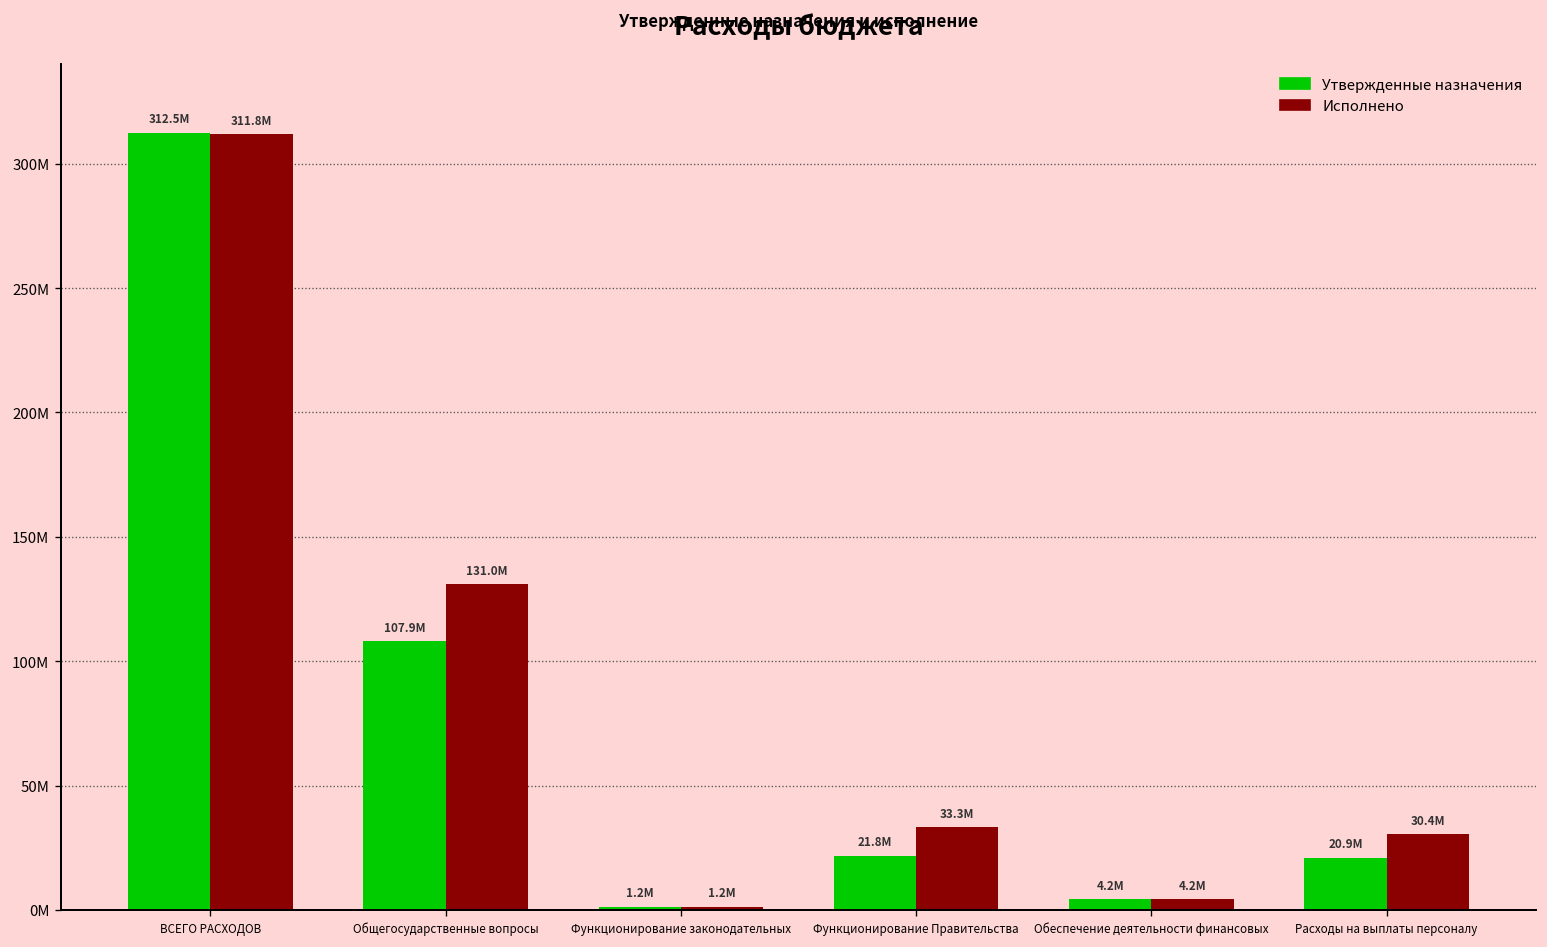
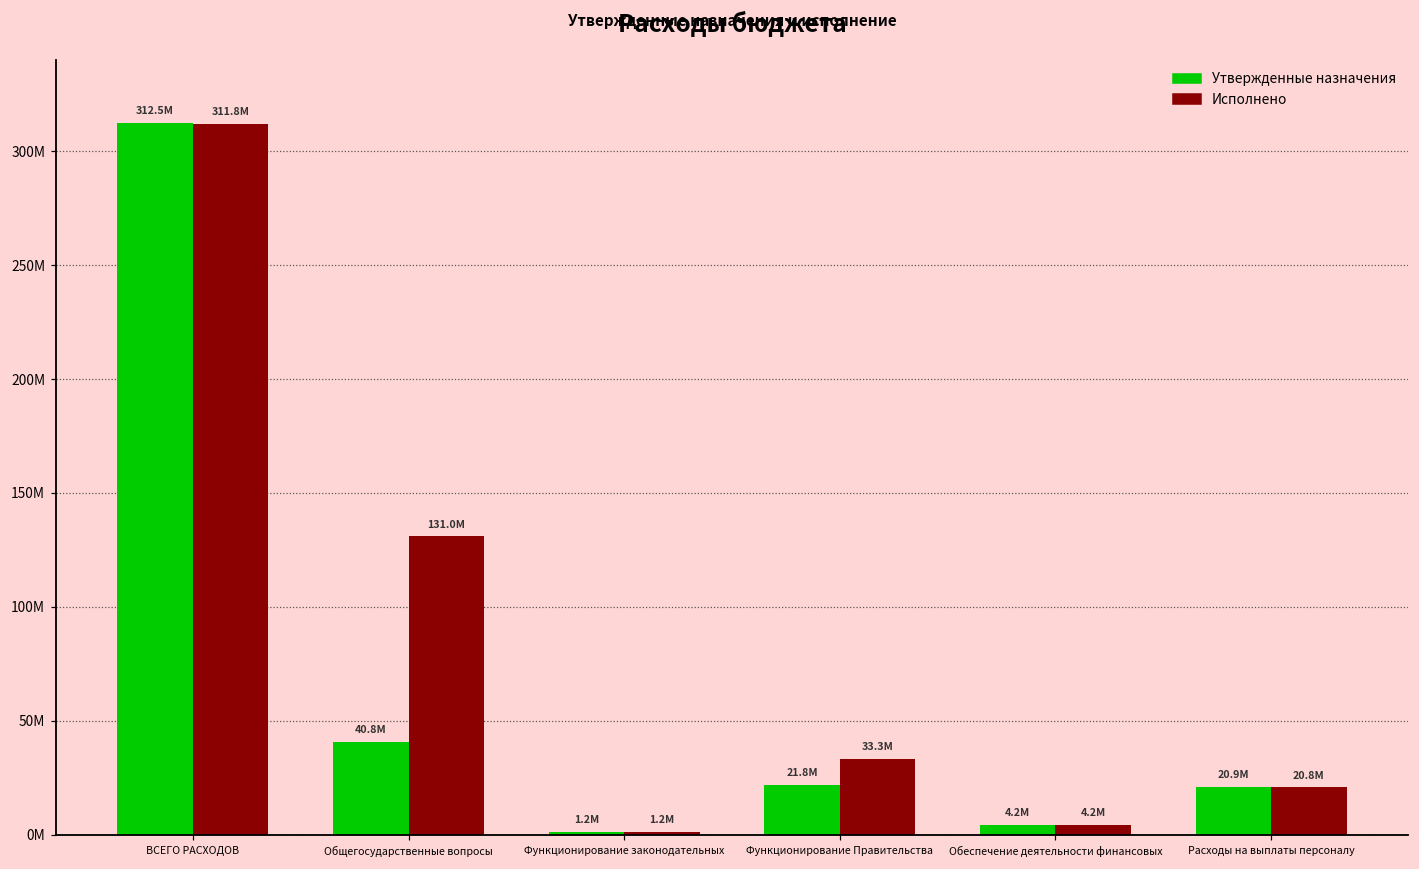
  {
    "Утвержденные назначения": {
      "ВСЕГО РАСХОДОВ": "312.5M",
-     "Общегосударственные вопросы": "107.9M",
+     "Общегосударственные вопросы": "40.8M",
      "Функционирование законодательных": "1.2M",
      "Функционирование Правительства": "21.8M",
      "Обеспечение деятельности финансовых": "4.2M",
      "Расходы на выплаты персоналу": "20.9M"
    },
    "Исполнено": {
      "ВСЕГО РАСХОДОВ": "311.8M",
      "Общегосударственные вопросы": "131.0M",
      "Функционирование законодательных": "1.2M",
      "Функционирование Правительства": "33.3M",
      "Обеспечение деятельности финансовых": "4.2M",
-     "Расходы на выплаты персоналу": "30.4M"
+     "Расходы на выплаты персоналу": "20.8M"
    }
  }
